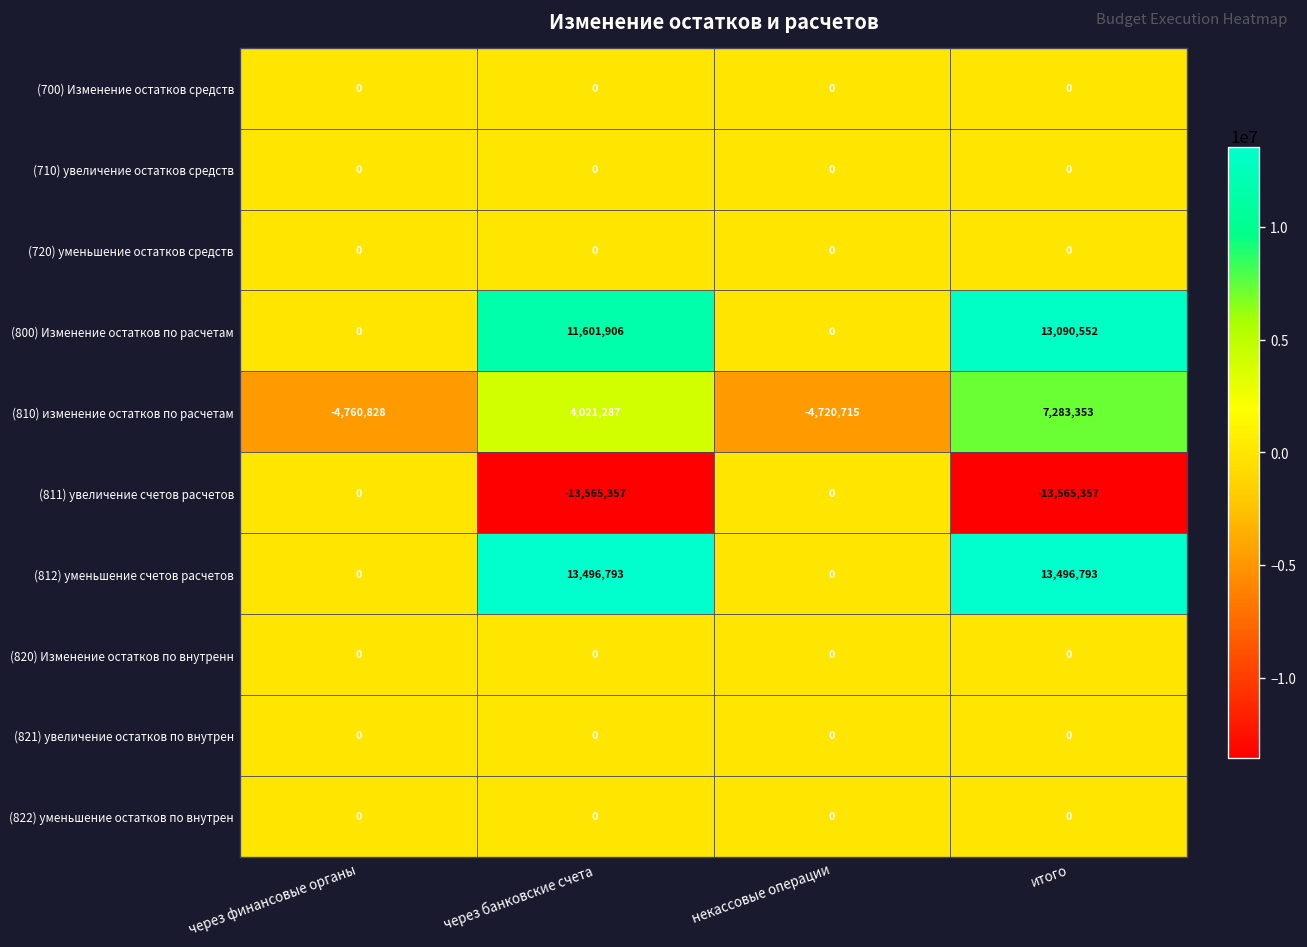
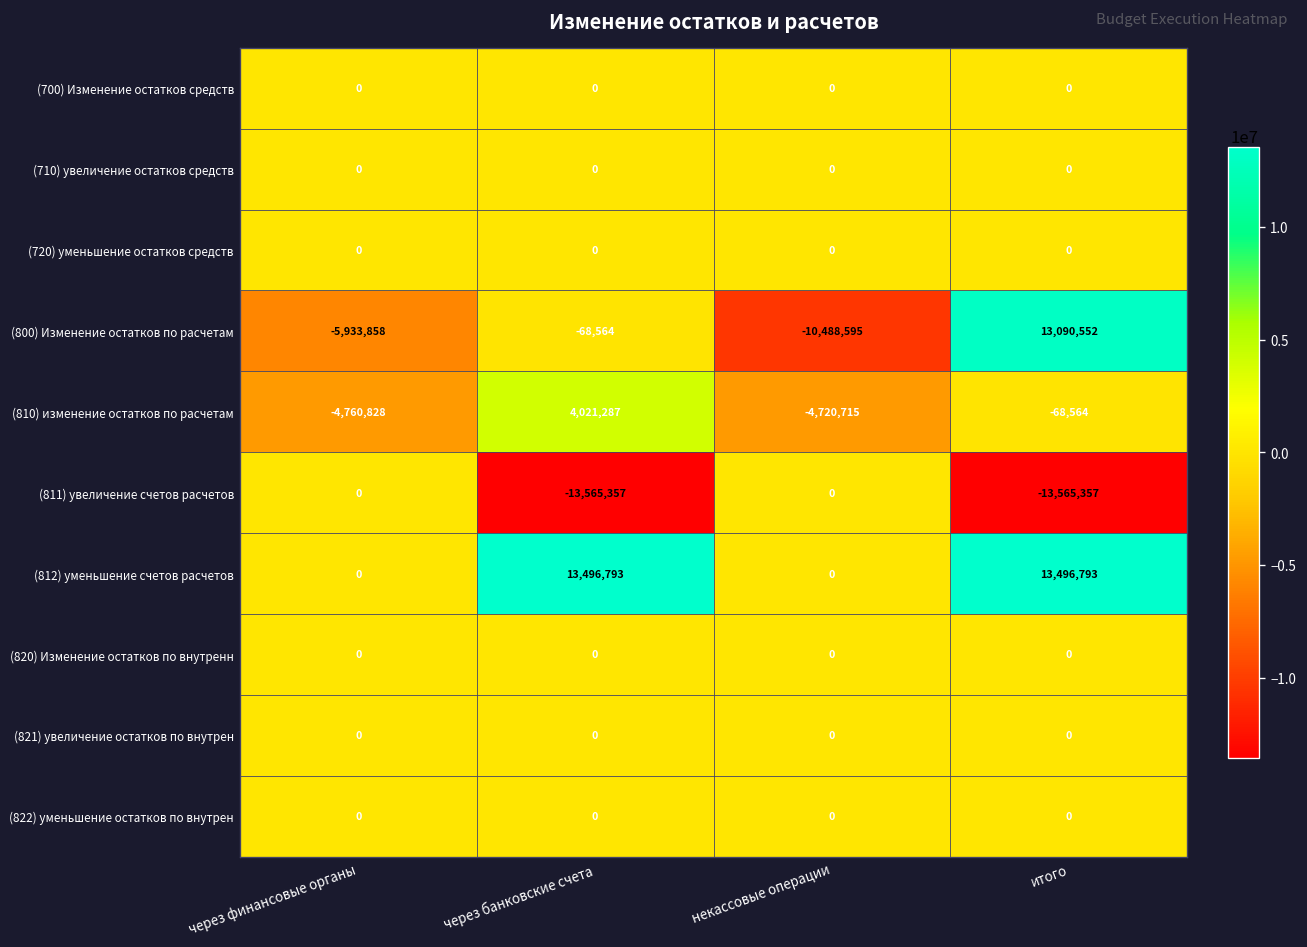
  {
    "(700) Изменение остатков средств": {
      "через финансовые органы": "0",
      "через банковские счета": "0",
      "некассовые операции": "0",
      "итого": "0"
    },
    "(710) увеличение остатков средств": {
      "через финансовые органы": "0",
      "через банковские счета": "0",
      "некассовые операции": "0",
      "итого": "0"
    },
    "(720) уменьшение остатков средств": {
      "через финансовые органы": "0",
      "через банковские счета": "0",
      "некассовые операции": "0",
      "итого": "0"
    },
    "(800) Изменение остатков по расчетам": {
-     "через финансовые органы": "0",
-     "через банковские счета": "11,601,906",
-     "некассовые операции": "0",
+     "через финансовые органы": "-5,933,858",
+     "через банковские счета": "-68,564",
+     "некассовые операции": "-10,488,595",
      "итого": "13,090,552"
    },
    "(810) изменение остатков по расчетам": {
      "через финансовые органы": "-4,760,828",
      "через банковские счета": "4,021,287",
      "некассовые операции": "-4,720,715",
-     "итого": "7,283,353"
+     "итого": "-68,564"
    },
    "(811) увеличение счетов расчетов": {
      "через финансовые органы": "0",
      "через банковские счета": "-13,565,357",
      "некассовые операции": "0",
      "итого": "-13,565,357"
    },
    "(812) уменьшение счетов расчетов": {
      "через финансовые органы": "0",
      "через банковские счета": "13,496,793",
      "некассовые операции": "0",
      "итого": "13,496,793"
    },
    "(820) Изменение остатков по внутренн": {
      "через финансовые органы": "0",
      "через банковские счета": "0",
      "некассовые операции": "0",
      "итого": "0"
    },
    "(821) увеличение остатков по внутрен": {
      "через финансовые органы": "0",
      "через банковские счета": "0",
      "некассовые операции": "0",
      "итого": "0"
    },
    "(822) уменьшение остатков по внутрен": {
      "через финансовые органы": "0",
      "через банковские счета": "0",
      "некассовые операции": "0",
      "итого": "0"
    }
  }
